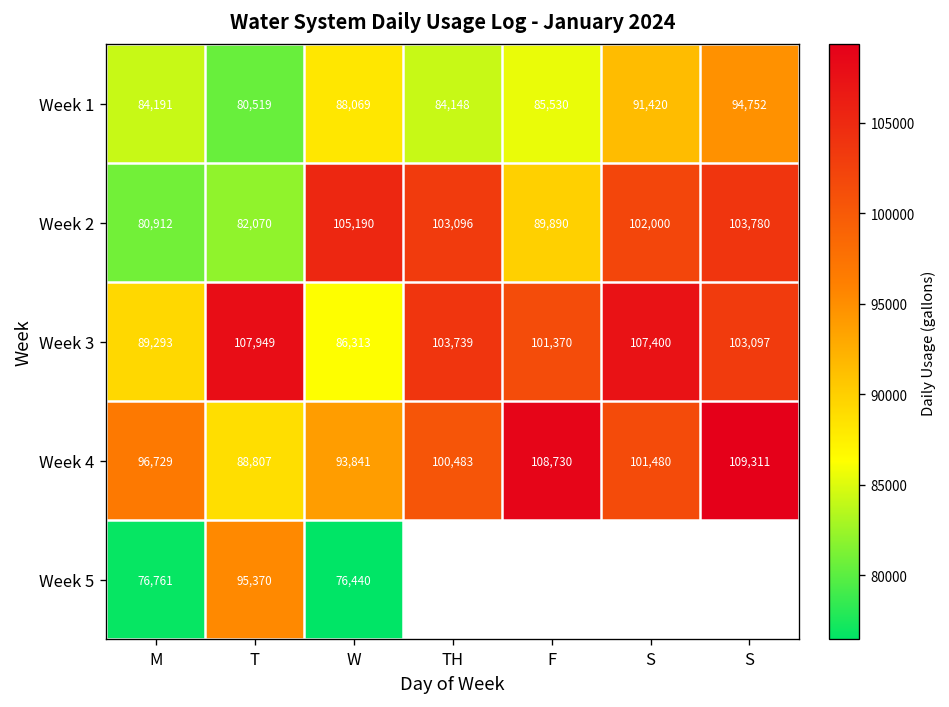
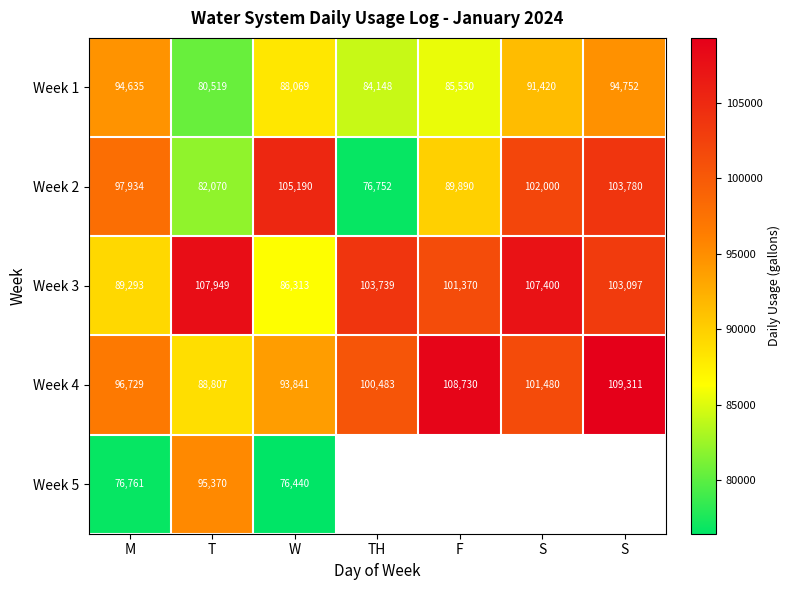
  {
    "Week 1": {
-     "M": "84,191",
+     "M": "94,635",
      "T": "80,519",
      "W": "88,069",
      "TH": "84,148",
      "F": "85,530"
    },
    "Week 2": {
-     "M": "80,912",
+     "M": "97,934",
      "T": "82,070",
      "W": "105,190",
-     "TH": "103,096",
+     "TH": "76,752",
      "F": "89,890"
    },
    "Week 3": {
      "M": "89,293",
      "T": "107,949",
      "W": "86,313",
      "TH": "103,739",
      "F": "101,370"
    },
    "Week 4": {
      "M": "96,729",
      "T": "88,807",
      "W": "93,841",
      "TH": "100,483",
      "F": "108,730"
    },
    "Week 5": {
      "M": "76,761",
      "T": "95,370",
      "W": "76,440"
    }
  }
